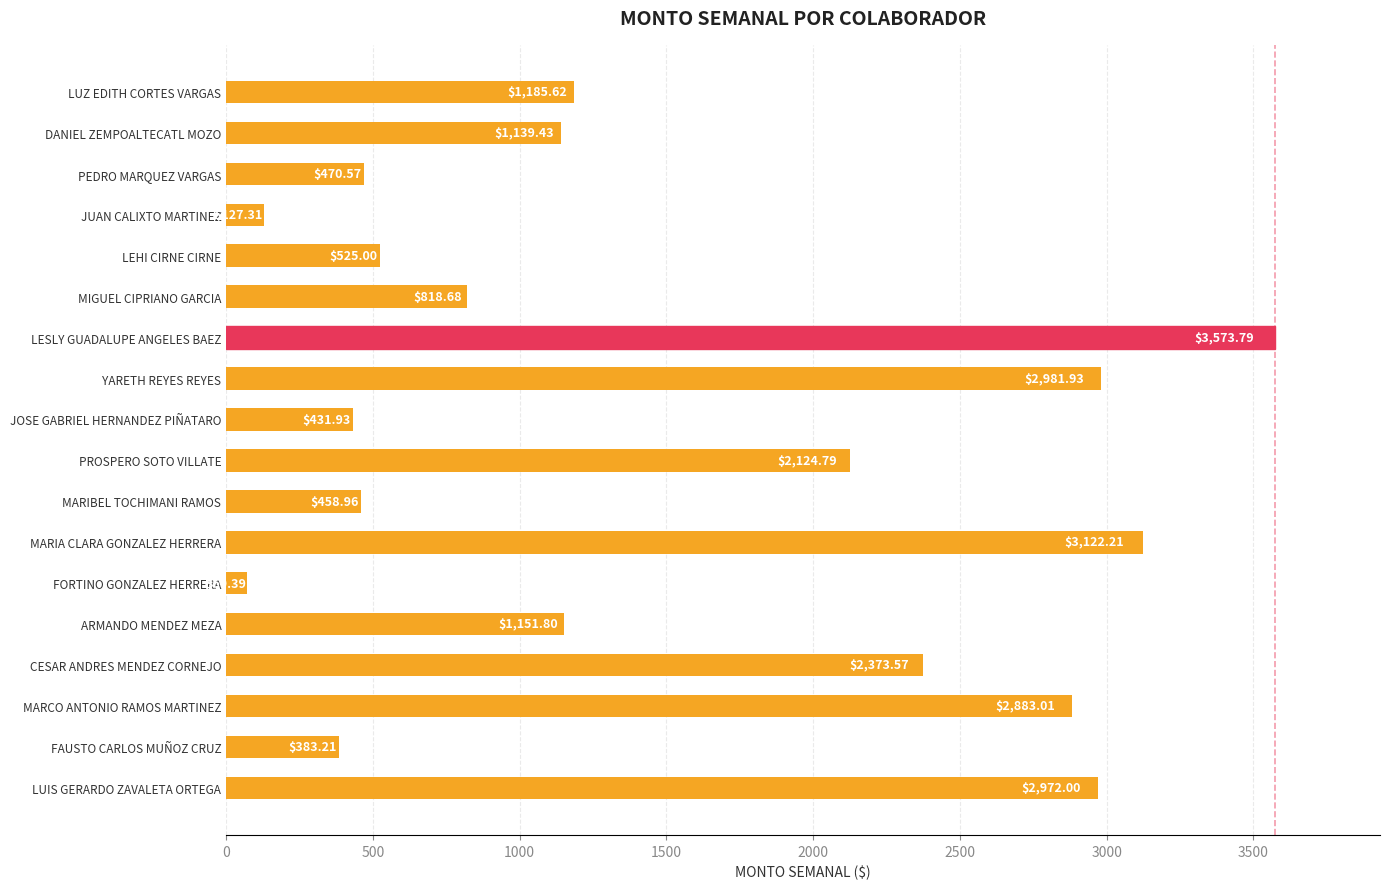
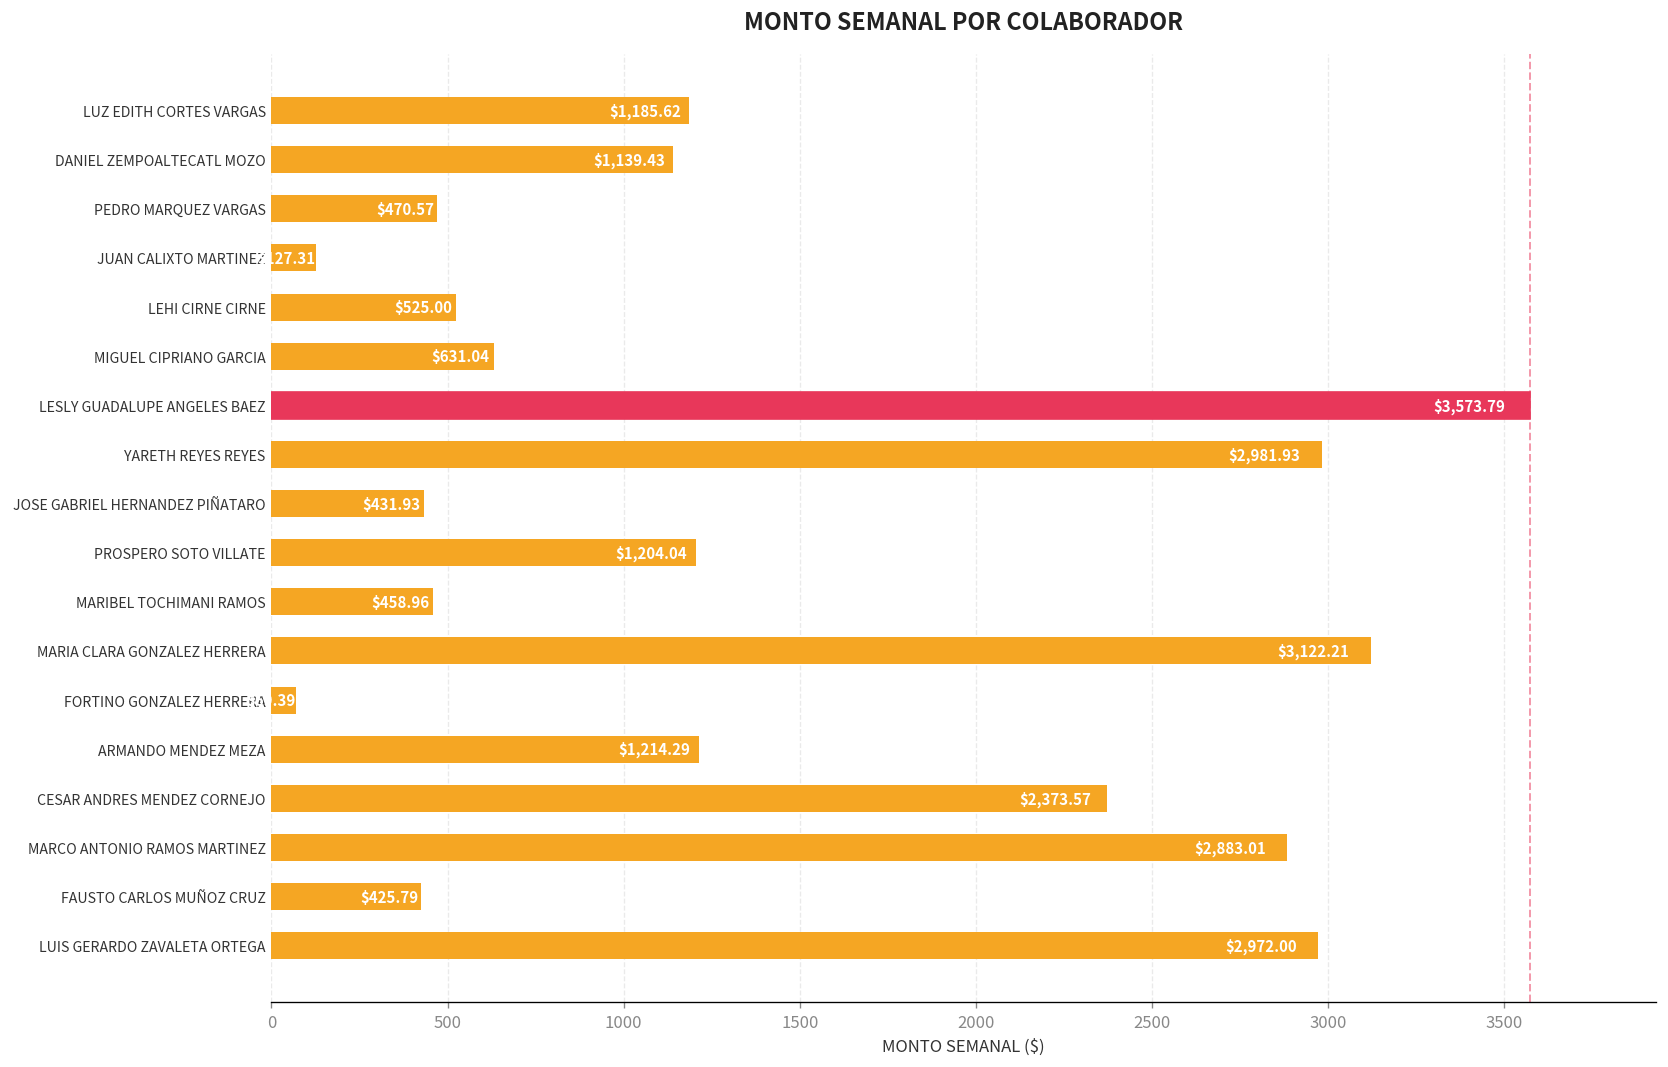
  {
    "LUZ EDITH CORTES VARGAS": "$1,185.62",
    "DANIEL ZEMPOALTECATL MOZO": "$1,139.43",
    "PEDRO MARQUEZ VARGAS": "$470.57",
    "JUAN CALIXTO MARTINEZ": "$127.31",
    "LEHI CIRNE CIRNE": "$525.00",
-   "MIGUEL CIPRIANO GARCIA": "$818.68",
+   "MIGUEL CIPRIANO GARCIA": "$631.04",
    "LESLY GUADALUPE ANGELES BAEZ": "$3,573.79",
    "YARETH REYES REYES": "$2,981.93",
    "JOSE GABRIEL HERNANDEZ PIÑATARO": "$431.93",
-   "PROSPERO SOTO VILLATE": "$2,124.79",
+   "PROSPERO SOTO VILLATE": "$1,204.04",
    "MARIBEL TOCHIMANI RAMOS": "$458.96",
    "MARIA CLARA GONZALEZ HERRERA": "$3,122.21",
    "FORTINO GONZALEZ HERRERA": "$69.39",
-   "ARMANDO MENDEZ MEZA": "$1,151.80",
+   "ARMANDO MENDEZ MEZA": "$1,214.29",
    "CESAR ANDRES MENDEZ CORNEJO": "$2,373.57",
    "MARCO ANTONIO RAMOS MARTINEZ": "$2,883.01",
-   "FAUSTO CARLOS MUÑOZ CRUZ": "$383.21",
+   "FAUSTO CARLOS MUÑOZ CRUZ": "$425.79",
    "LUIS GERARDO ZAVALETA ORTEGA": "$2,972.00"
  }
